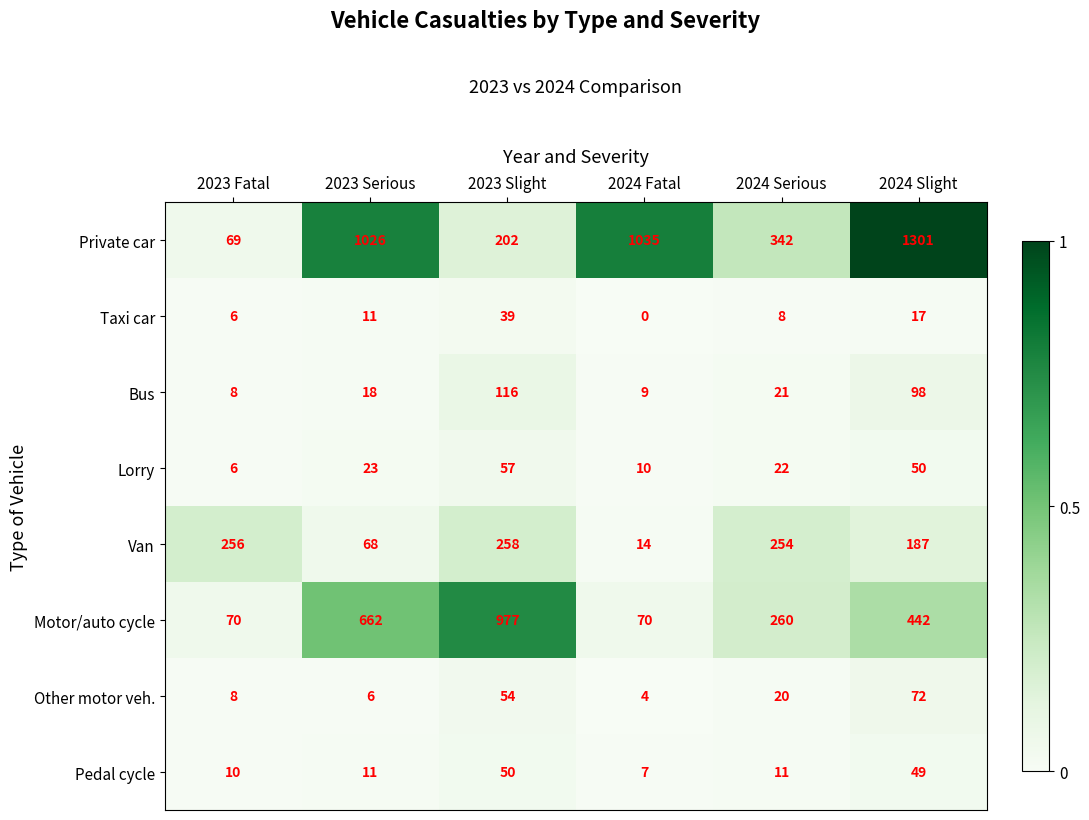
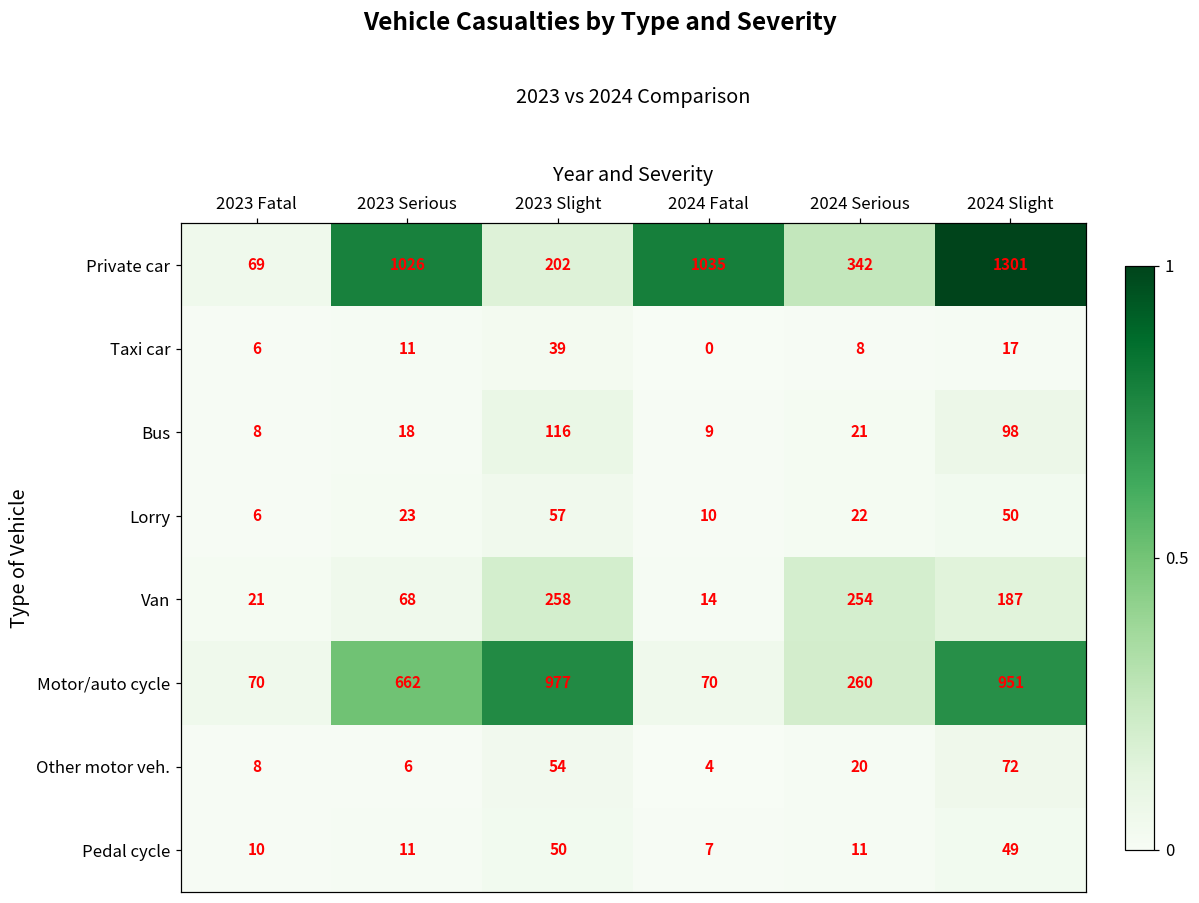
  {
    "Private car": {
      "2023 Fatal": 69,
      "2023 Serious": 1026,
      "2023 Slight": 202,
      "2024 Fatal": 1035,
      "2024 Serious": 342,
      "2024 Slight": 1301
    },
    "Taxi car": {
      "2023 Fatal": 6,
      "2023 Serious": 11,
      "2023 Slight": 39,
      "2024 Fatal": 0,
      "2024 Serious": 8,
      "2024 Slight": 17
    },
    "Bus": {
      "2023 Fatal": 8,
      "2023 Serious": 18,
      "2023 Slight": 116,
      "2024 Fatal": 9,
      "2024 Serious": 21,
      "2024 Slight": 98
    },
    "Lorry": {
      "2023 Fatal": 6,
      "2023 Serious": 23,
      "2023 Slight": 57,
      "2024 Fatal": 10,
      "2024 Serious": 22,
      "2024 Slight": 50
    },
    "Van": {
-     "2023 Fatal": 256,
+     "2023 Fatal": 21,
      "2023 Serious": 68,
      "2023 Slight": 258,
      "2024 Fatal": 14,
      "2024 Serious": 254,
      "2024 Slight": 187
    },
    "Motor/auto cycle": {
      "2023 Fatal": 70,
      "2023 Serious": 662,
      "2023 Slight": 977,
      "2024 Fatal": 70,
      "2024 Serious": 260,
-     "2024 Slight": 442
+     "2024 Slight": 951
    },
    "Other motor veh.": {
      "2023 Fatal": 8,
      "2023 Serious": 6,
      "2023 Slight": 54,
      "2024 Fatal": 4,
      "2024 Serious": 20,
      "2024 Slight": 72
    },
    "Pedal cycle": {
      "2023 Fatal": 10,
      "2023 Serious": 11,
      "2023 Slight": 50,
      "2024 Fatal": 7,
      "2024 Serious": 11,
      "2024 Slight": 49
    }
  }
